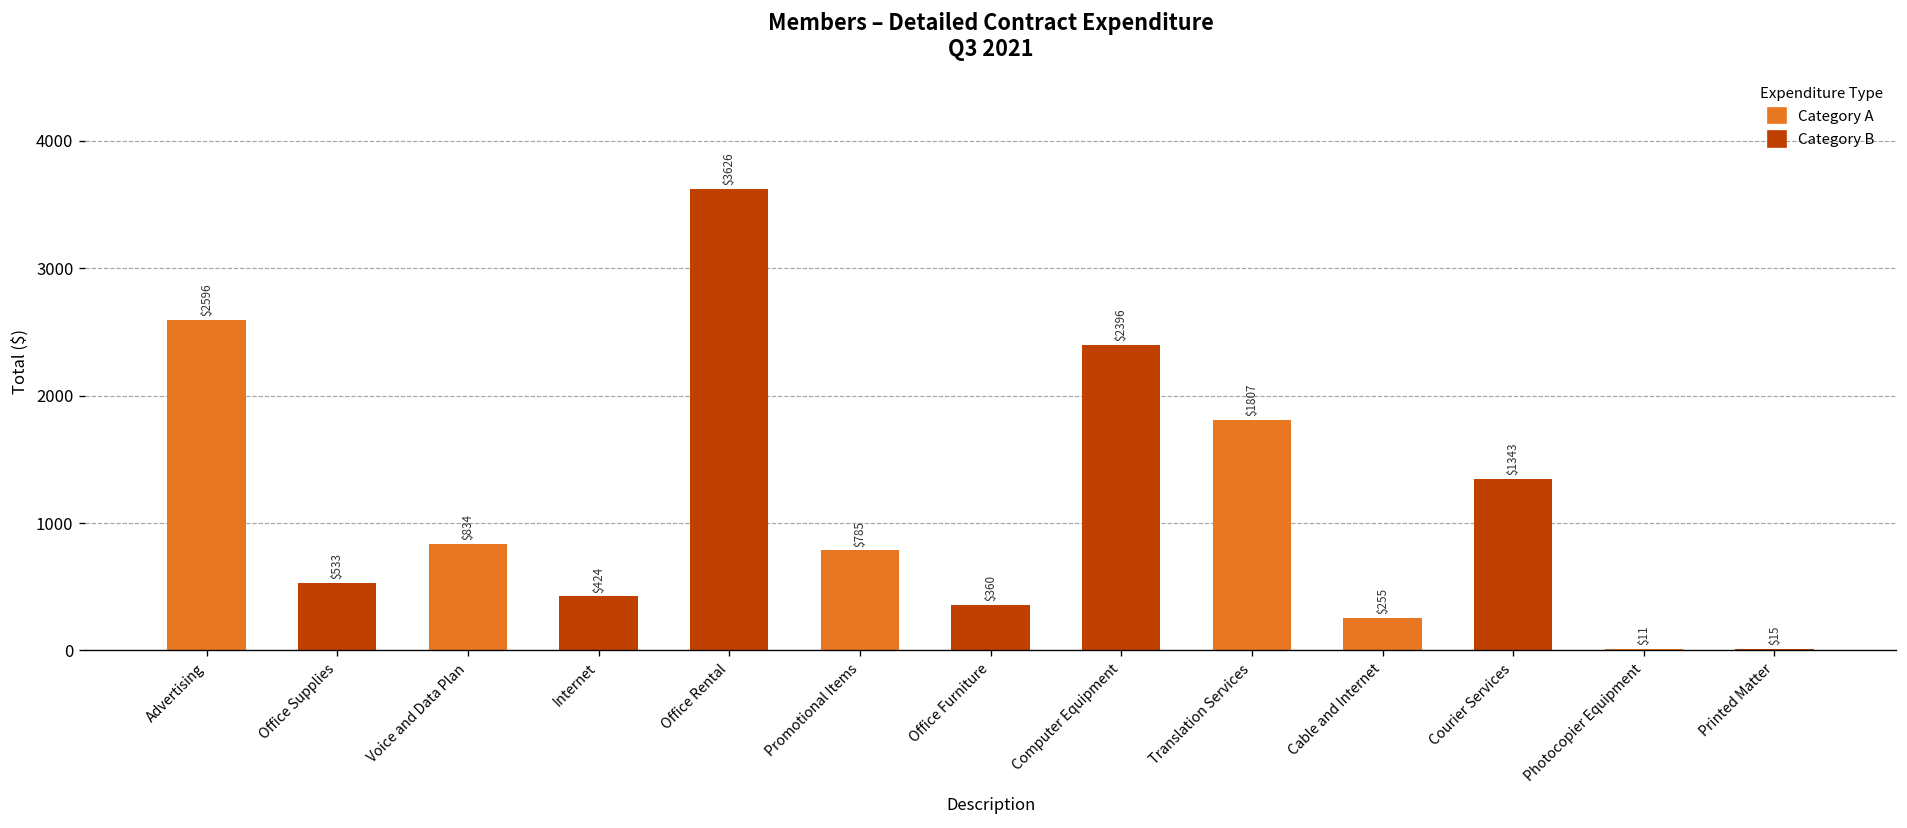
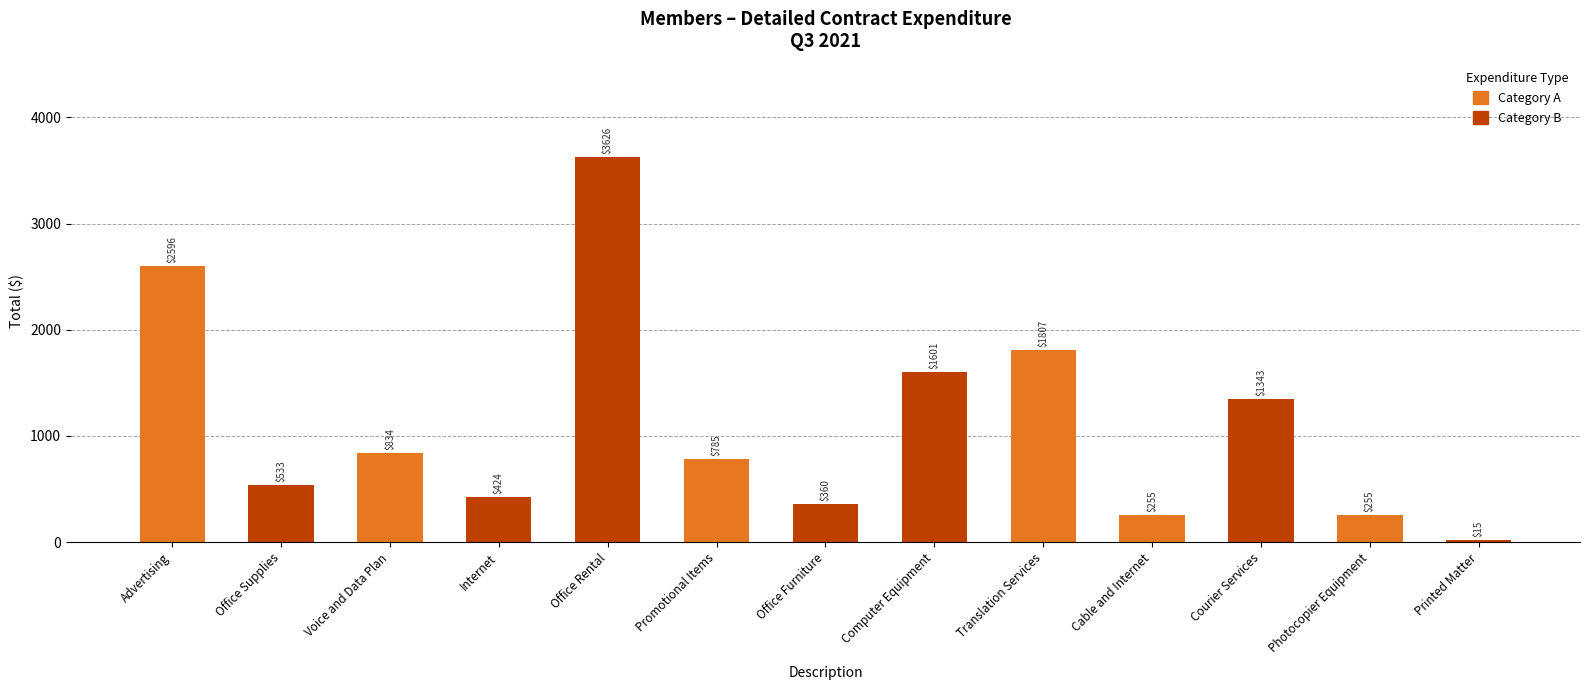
  {
    "Advertising": "$2596",
    "Office Supplies": "$533",
    "Voice and Data Plan": "$834",
    "Internet": "$424",
    "Office Rental": "$3626",
    "Promotional Items": "$785",
    "Office Furniture": "$360",
-   "Computer Equipment": "$2396",
+   "Computer Equipment": "$1601",
    "Translation Services": "$1807",
    "Cable and Internet": "$255",
    "Courier Services": "$1343",
-   "Photocopier Equipment": "$11",
+   "Photocopier Equipment": "$255",
    "Printed Matter": "$15"
  }
